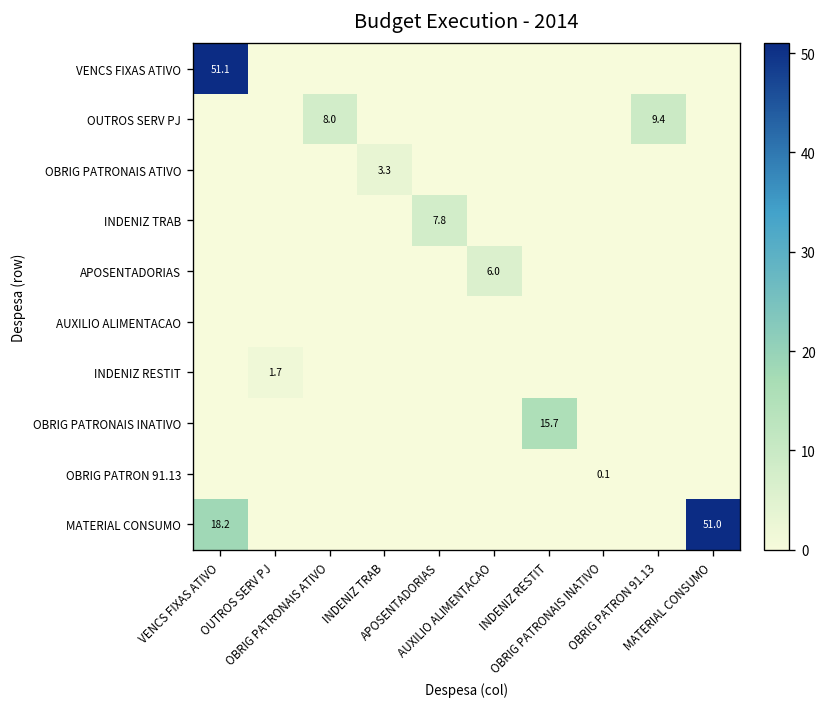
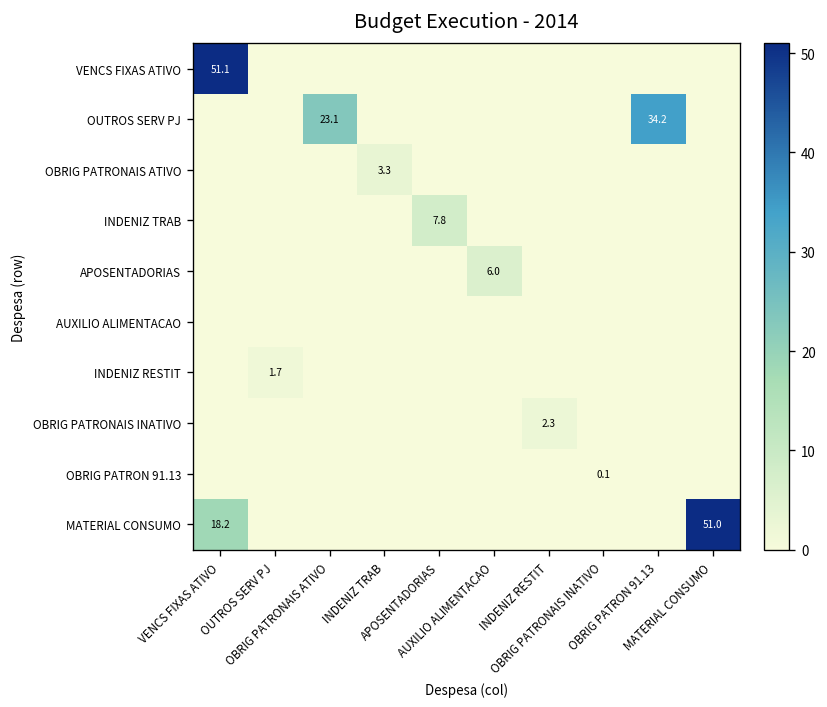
  {
    "VENCS FIXAS ATIVO": {
      "VENCS FIXAS ATIVO": 51.1
    },
    "OUTROS SERV PJ": {
-     "OBRIG PATRONAIS ATIVO": 8.0,
-     "OBRIG PATRON 91.13": 9.4
+     "OBRIG PATRONAIS ATIVO": 23.1,
+     "OBRIG PATRON 91.13": 34.2
    },
    "OBRIG PATRONAIS ATIVO": {
      "INDENIZ TRAB": 3.3
    },
    "INDENIZ TRAB": {
      "APOSENTADORIAS": 7.8
    },
    "APOSENTADORIAS": {
      "AUXILIO ALIMENTACAO": 6.0
    },
    "INDENIZ RESTIT": {
      "OUTROS SERV PJ": 1.7
    },
    "OBRIG PATRONAIS INATIVO": {
-     "INDENIZ RESTIT": 15.7
+     "INDENIZ RESTIT": 2.3
    },
    "OBRIG PATRON 91.13": {
      "OBRIG PATRONAIS INATIVO": 0.1
    },
    "MATERIAL CONSUMO": {
      "VENCS FIXAS ATIVO": 18.2,
      "MATERIAL CONSUMO": 51.0
    }
  }
